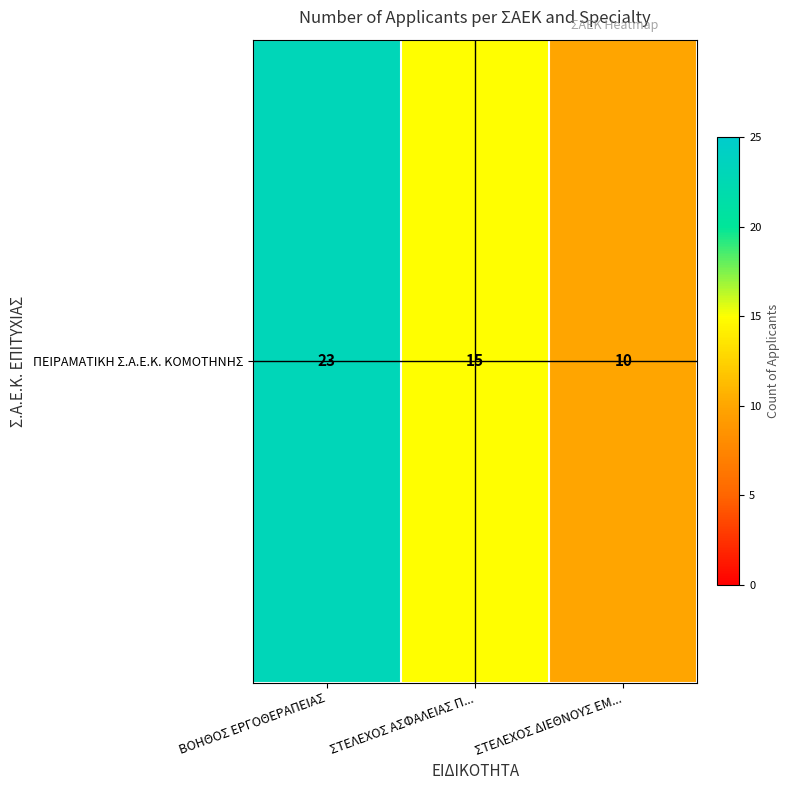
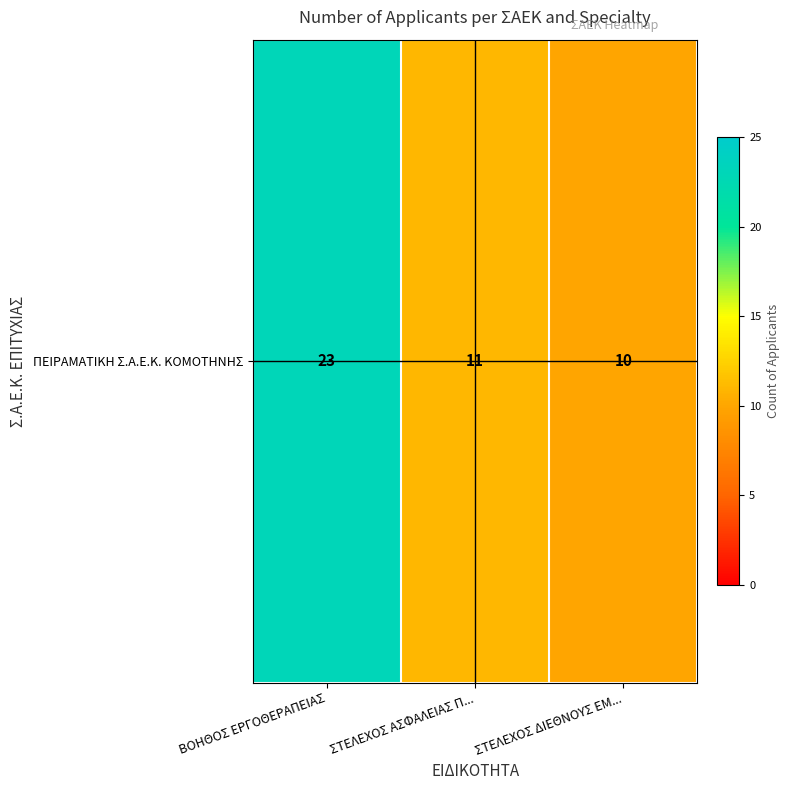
  {
    "ΠΕΙΡΑΜΑΤΙΚΗ Σ.Α.Ε.Κ. ΚΟΜΟΤΗΝΗΣ": {
      "ΒΟΗΘΟΣ ΕΡΓΟΘΕΡΑΠΕΙΑΣ": 23,
-     "ΣΤΕΛΕΧΟΣ ΑΣΦΑΛΕΙΑΣ Π...": 15,
+     "ΣΤΕΛΕΧΟΣ ΑΣΦΑΛΕΙΑΣ Π...": 11,
      "ΣΤΕΛΕΧΟΣ ΔΙΕΘΝΟΥΣ ΕΜ...": 10
    }
  }
